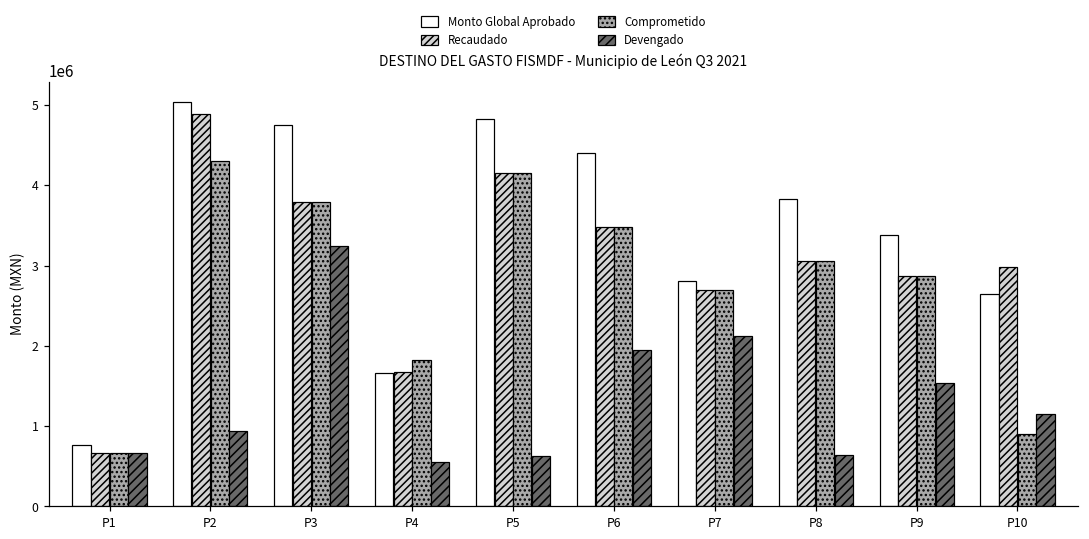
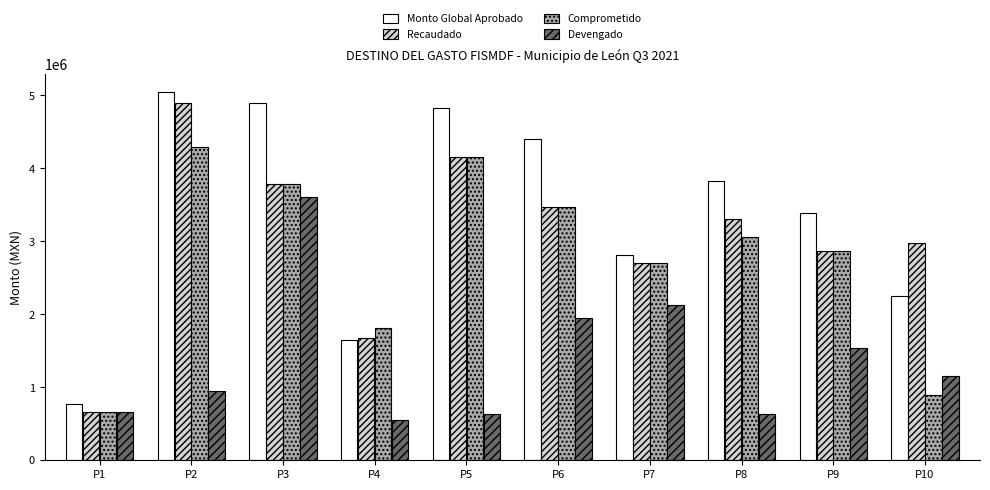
  {
    "Monto Global Aprobado": {
      "P1": 800000,
      "P2": 5000000,
-     "P3": 4700000,
+     "P3": 4900000,
      "P4": 1700000,
      "P5": 4800000,
      "P6": 4400000,
      "P7": 2800000,
      "P8": 3800000,
      "P9": 3400000,
-     "P10": 2600000
+     "P10": 2300000
    },
    "Recaudado": {
      "P1": 700000,
      "P2": 4900000,
      "P3": 3800000,
      "P4": 1700000,
      "P5": 4200000,
      "P6": 3500000,
      "P7": 2700000,
-     "P8": 3100000,
+     "P8": 3300000,
      "P9": 2900000,
      "P10": 3000000
    },
    "Comprometido": {
      "P1": 700000,
      "P2": 4300000,
      "P3": 3800000,
      "P4": 1800000,
      "P5": 4200000,
      "P6": 3500000,
      "P7": 2700000,
      "P8": 3100000,
      "P9": 2900000,
      "P10": 900000
    },
    "Devengado": {
      "P1": 700000,
      "P2": 900000,
-     "P3": 3200000,
+     "P3": 3600000,
      "P4": 600000,
      "P5": 600000,
      "P6": 2000000,
      "P7": 2100000,
      "P8": 600000,
      "P9": 1500000,
      "P10": 1200000
    }
  }
